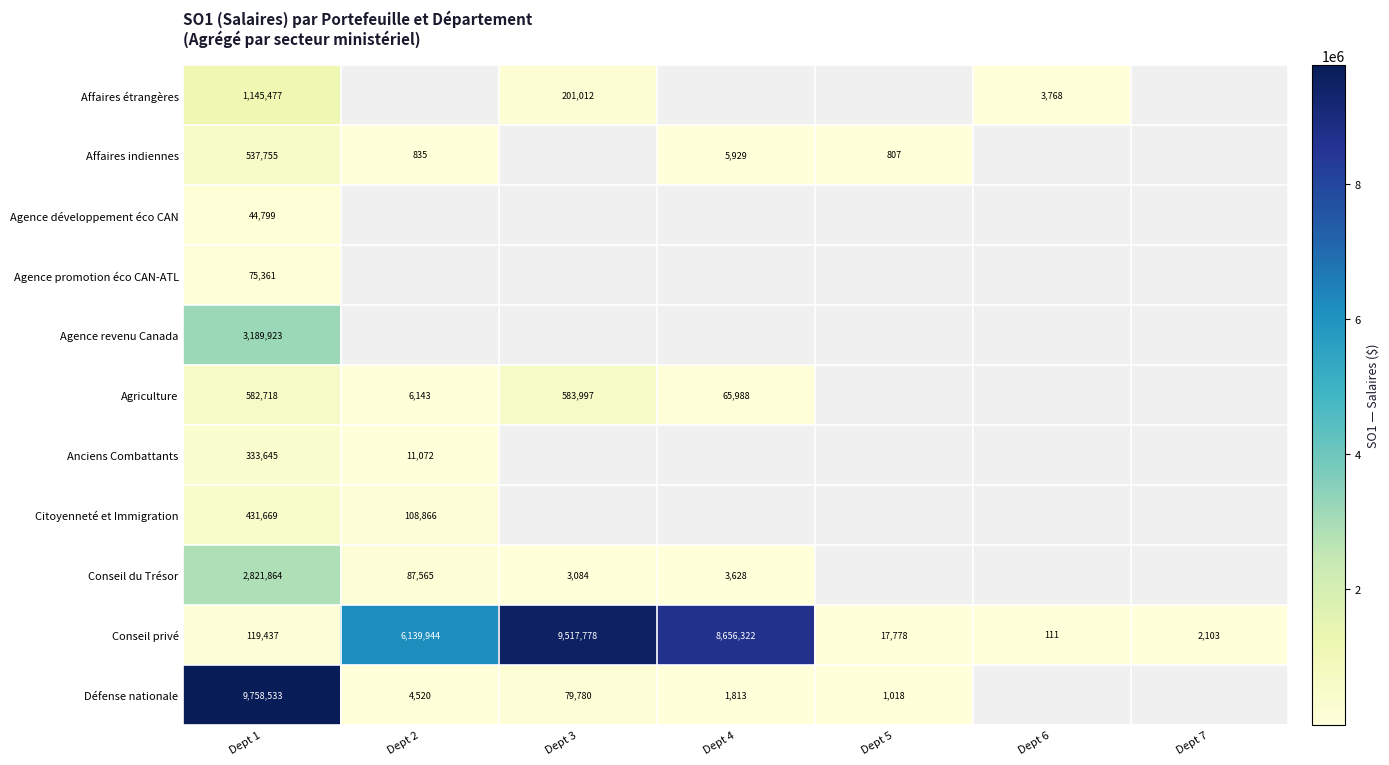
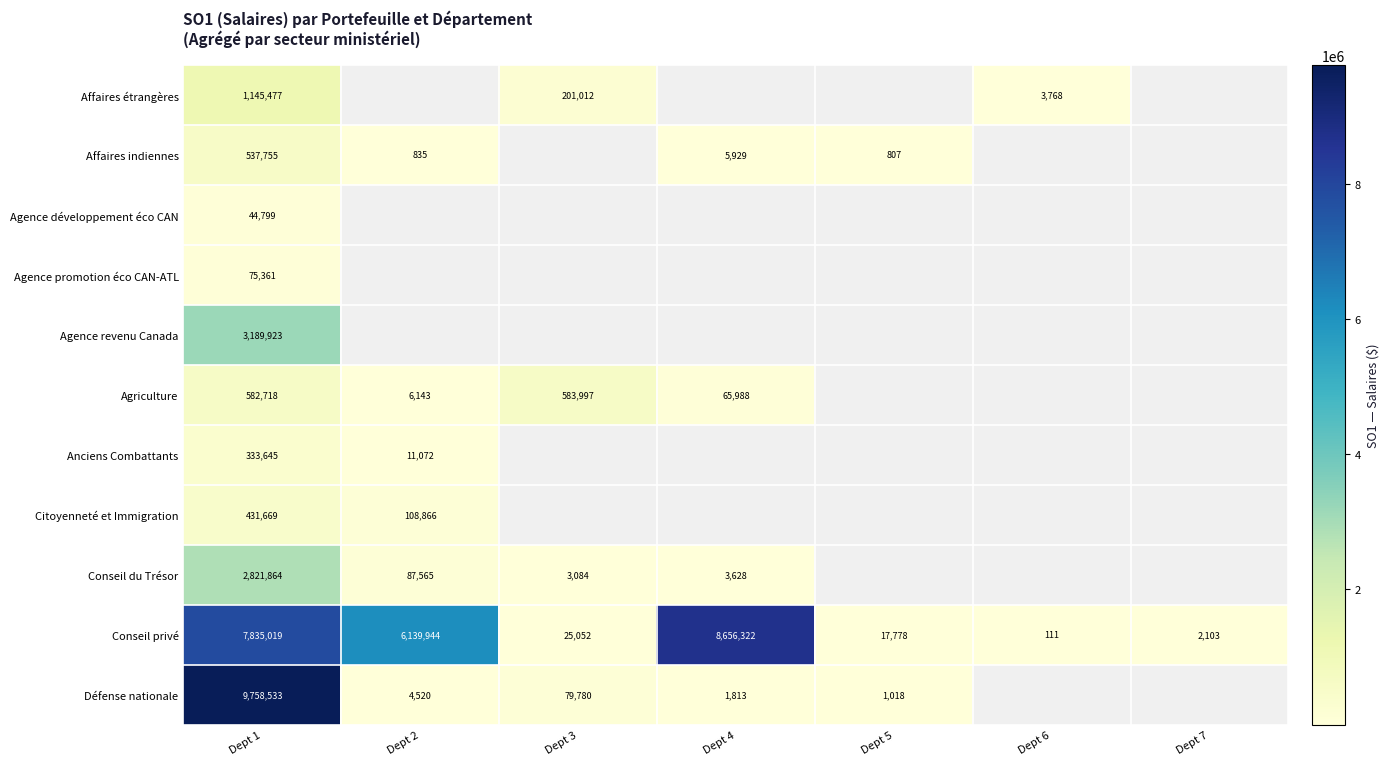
  {
    "Affaires étrangères": {
      "Dept 1": "1,145,477",
      "Dept 3": "201,012",
      "Dept 6": "3,768"
    },
    "Affaires indiennes": {
      "Dept 1": "537,755",
      "Dept 2": "835",
      "Dept 4": "5,929",
      "Dept 5": "807"
    },
    "Agence développement éco CAN": {
      "Dept 1": "44,799"
    },
    "Agence promotion éco CAN-ATL": {
      "Dept 1": "75,361"
    },
    "Agence revenu Canada": {
      "Dept 1": "3,189,923"
    },
    "Agriculture": {
      "Dept 1": "582,718",
      "Dept 2": "6,143",
      "Dept 3": "583,997",
      "Dept 4": "65,988"
    },
    "Anciens Combattants": {
      "Dept 1": "333,645",
      "Dept 2": "11,072"
    },
    "Citoyenneté et Immigration": {
      "Dept 1": "431,669",
      "Dept 2": "108,866"
    },
    "Conseil du Trésor": {
      "Dept 1": "2,821,864",
      "Dept 2": "87,565",
      "Dept 3": "3,084",
      "Dept 4": "3,628"
    },
    "Conseil privé": {
-     "Dept 1": "119,437",
+     "Dept 1": "7,835,019",
      "Dept 2": "6,139,944",
-     "Dept 3": "9,517,778",
+     "Dept 3": "25,052",
      "Dept 4": "8,656,322",
      "Dept 5": "17,778",
      "Dept 6": "111",
      "Dept 7": "2,103"
    },
    "Défense nationale": {
      "Dept 1": "9,758,533",
      "Dept 2": "4,520",
      "Dept 3": "79,780",
      "Dept 4": "1,813",
      "Dept 5": "1,018"
    }
  }
